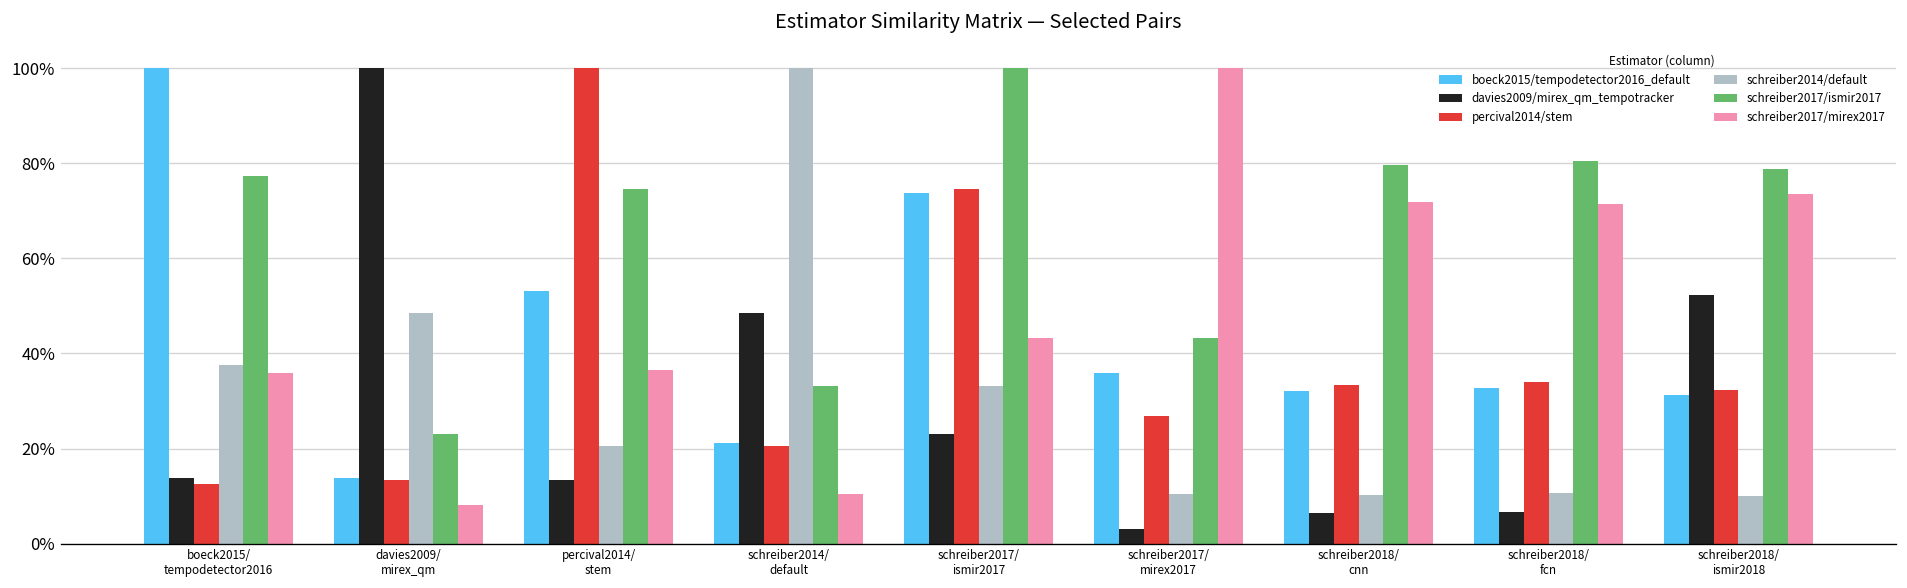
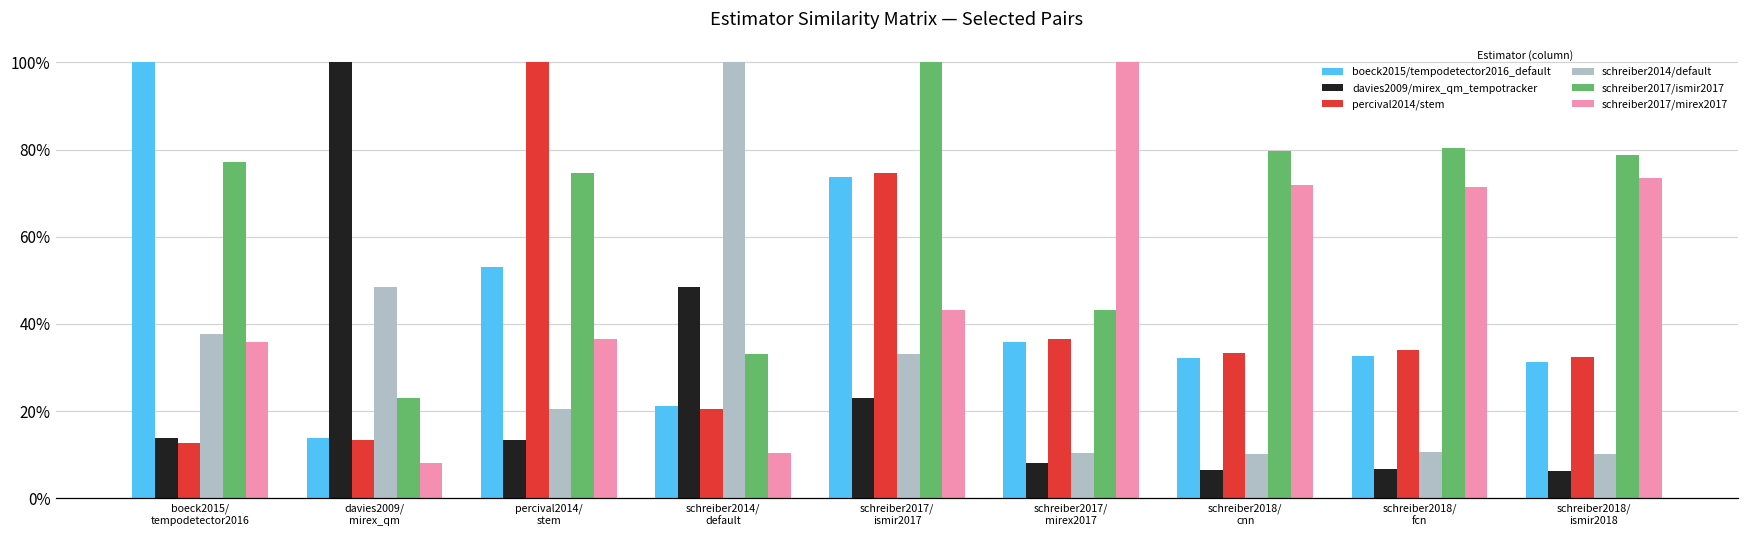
  {
    "boeck2015/tempodetector2016_default": {
      "boeck2015/ tempodetector2016": "100%",
      "davies2009/ mirex_qm": "14%",
      "percival2014/ stem": "53%",
      "schreiber2014/ default": "21%",
      "schreiber2017/ ismir2017": "74%",
      "schreiber2017/ mirex2017": "36%",
      "schreiber2018/ cnn": "32%",
      "schreiber2018/ fcn": "33%",
      "schreiber2018/ ismir2018": "31%"
    },
    "davies2009/mirex_qm_tempotracker": {
      "boeck2015/ tempodetector2016": "14%",
      "davies2009/ mirex_qm": "100%",
      "percival2014/ stem": "13%",
      "schreiber2014/ default": "49%",
      "schreiber2017/ ismir2017": "23%",
-     "schreiber2017/ mirex2017": "3%",
+     "schreiber2017/ mirex2017": "8%",
      "schreiber2018/ cnn": "7%",
      "schreiber2018/ fcn": "7%",
-     "schreiber2018/ ismir2018": "52%"
+     "schreiber2018/ ismir2018": "6%"
    },
    "percival2014/stem": {
      "boeck2015/ tempodetector2016": "13%",
      "davies2009/ mirex_qm": "13%",
      "percival2014/ stem": "100%",
      "schreiber2014/ default": "21%",
      "schreiber2017/ ismir2017": "75%",
-     "schreiber2017/ mirex2017": "27%",
+     "schreiber2017/ mirex2017": "37%",
      "schreiber2018/ cnn": "33%",
      "schreiber2018/ fcn": "34%",
      "schreiber2018/ ismir2018": "32%"
    },
    "schreiber2014/default": {
      "boeck2015/ tempodetector2016": "38%",
      "davies2009/ mirex_qm": "49%",
      "percival2014/ stem": "21%",
      "schreiber2014/ default": "100%",
      "schreiber2017/ ismir2017": "33%",
      "schreiber2017/ mirex2017": "10%",
      "schreiber2018/ cnn": "10%",
      "schreiber2018/ fcn": "11%",
      "schreiber2018/ ismir2018": "10%"
    },
    "schreiber2017/ismir2017": {
      "boeck2015/ tempodetector2016": "77%",
      "davies2009/ mirex_qm": "23%",
      "percival2014/ stem": "75%",
      "schreiber2014/ default": "33%",
      "schreiber2017/ ismir2017": "100%",
      "schreiber2017/ mirex2017": "43%",
      "schreiber2018/ cnn": "80%",
      "schreiber2018/ fcn": "80%",
      "schreiber2018/ ismir2018": "79%"
    },
    "schreiber2017/mirex2017": {
      "boeck2015/ tempodetector2016": "36%",
      "davies2009/ mirex_qm": "8%",
      "percival2014/ stem": "37%",
      "schreiber2014/ default": "10%",
      "schreiber2017/ ismir2017": "43%",
      "schreiber2017/ mirex2017": "100%",
      "schreiber2018/ cnn": "72%",
      "schreiber2018/ fcn": "71%",
      "schreiber2018/ ismir2018": "73%"
    }
  }
